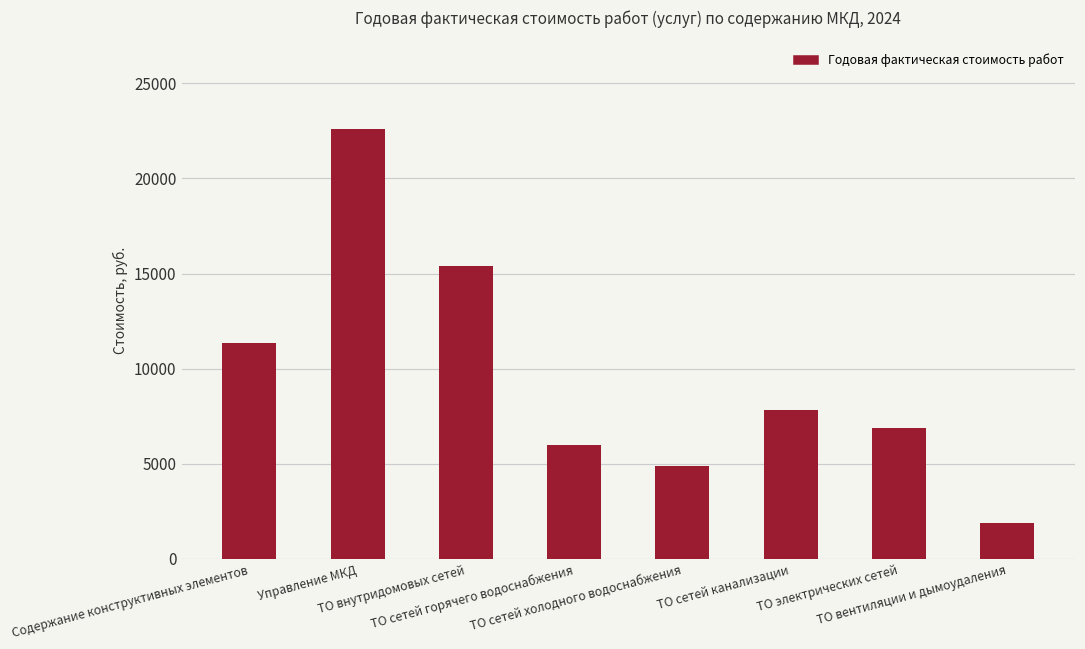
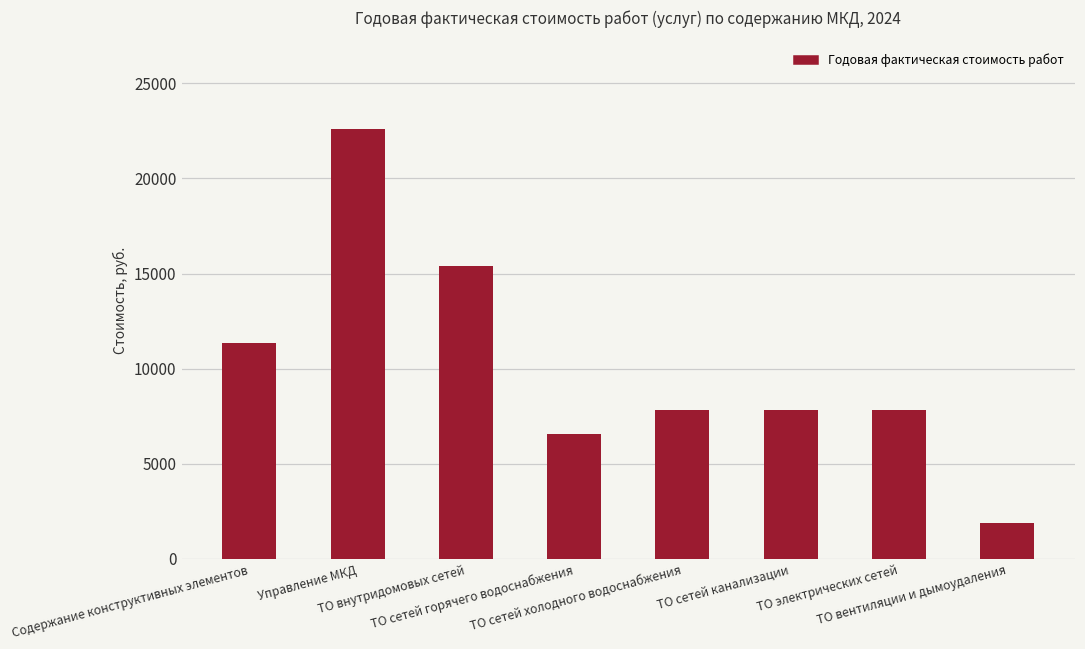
  {
    "Содержание конструктивных элементов": 11300,
    "Управление МКД": 22600,
    "ТО внутридомовых сетей": 15400,
-   "ТО сетей горячего водоснабжения": 6000,
-   "ТО сетей холодного водоснабжения": 4900,
+   "ТО сетей горячего водоснабжения": 6600,
+   "ТО сетей холодного водоснабжения": 7800,
    "ТО сетей канализации": 7800,
-   "ТО электрических сетей": 6900,
+   "ТО электрических сетей": 7800,
    "ТО вентиляции и дымоудаления": 1900
  }
